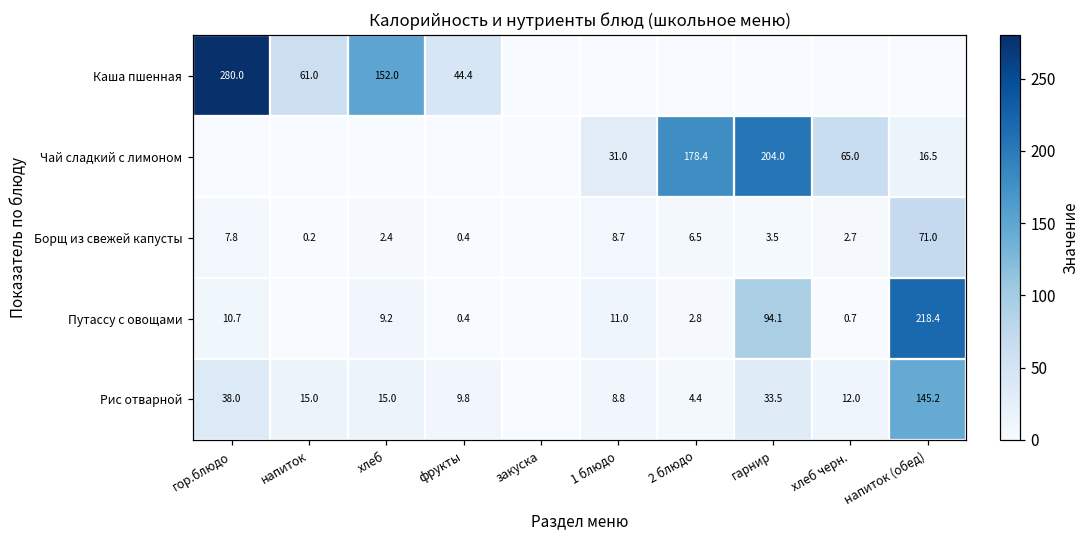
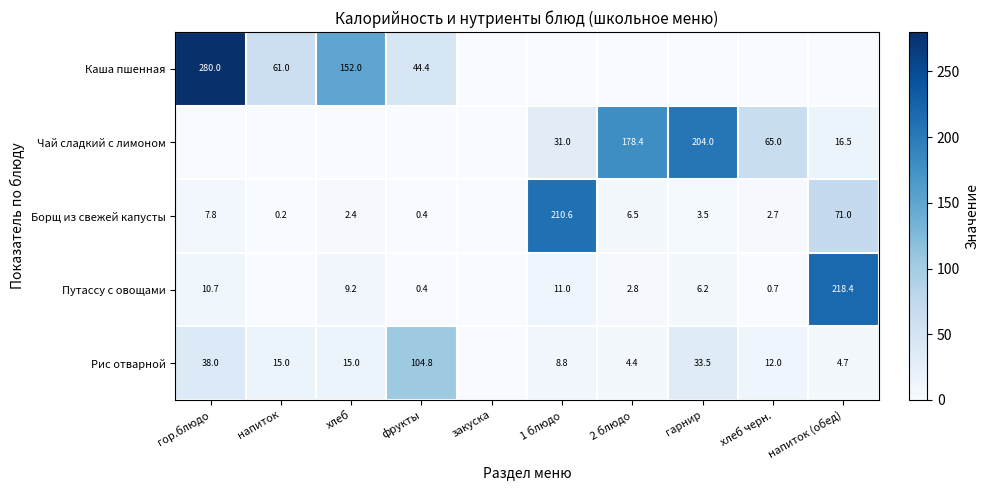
  {
    "Каша пшенная": {
      "гор.блюдо": 280.0,
      "напиток": 61.0,
      "хлеб": 152.0,
      "фрукты": 44.4
    },
    "Чай сладкий с лимоном": {
      "1 блюдо": 31.0,
      "2 блюдо": 178.4,
      "гарнир": 204.0,
      "хлеб черн.": 65.0,
      "напиток (обед)": 16.5
    },
    "Борщ из свежей капусты": {
      "гор.блюдо": 7.8,
      "напиток": 0.2,
      "хлеб": 2.4,
      "фрукты": 0.4,
-     "1 блюдо": 8.7,
+     "1 блюдо": 210.6,
      "2 блюдо": 6.5,
      "гарнир": 3.5,
      "хлеб черн.": 2.7,
      "напиток (обед)": 71.0
    },
    "Путассу с овощами": {
      "гор.блюдо": 10.7,
      "хлеб": 9.2,
      "фрукты": 0.4,
      "1 блюдо": 11.0,
      "2 блюдо": 2.8,
-     "гарнир": 94.1,
+     "гарнир": 6.2,
      "хлеб черн.": 0.7,
      "напиток (обед)": 218.4
    },
    "Рис отварной": {
      "гор.блюдо": 38.0,
      "напиток": 15.0,
      "хлеб": 15.0,
-     "фрукты": 9.8,
+     "фрукты": 104.8,
      "1 блюдо": 8.8,
      "2 блюдо": 4.4,
      "гарнир": 33.5,
      "хлеб черн.": 12.0,
-     "напиток (обед)": 145.2
+     "напиток (обед)": 4.7
    }
  }
